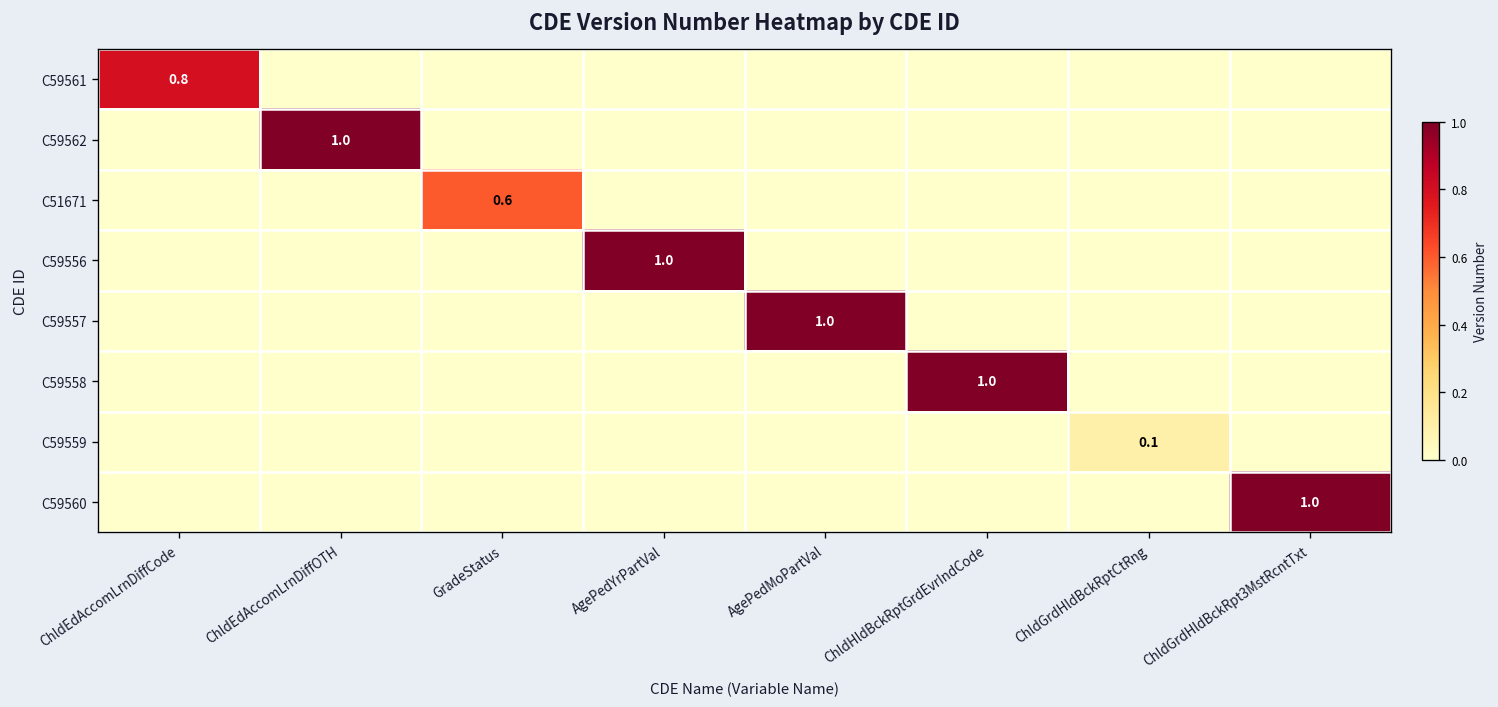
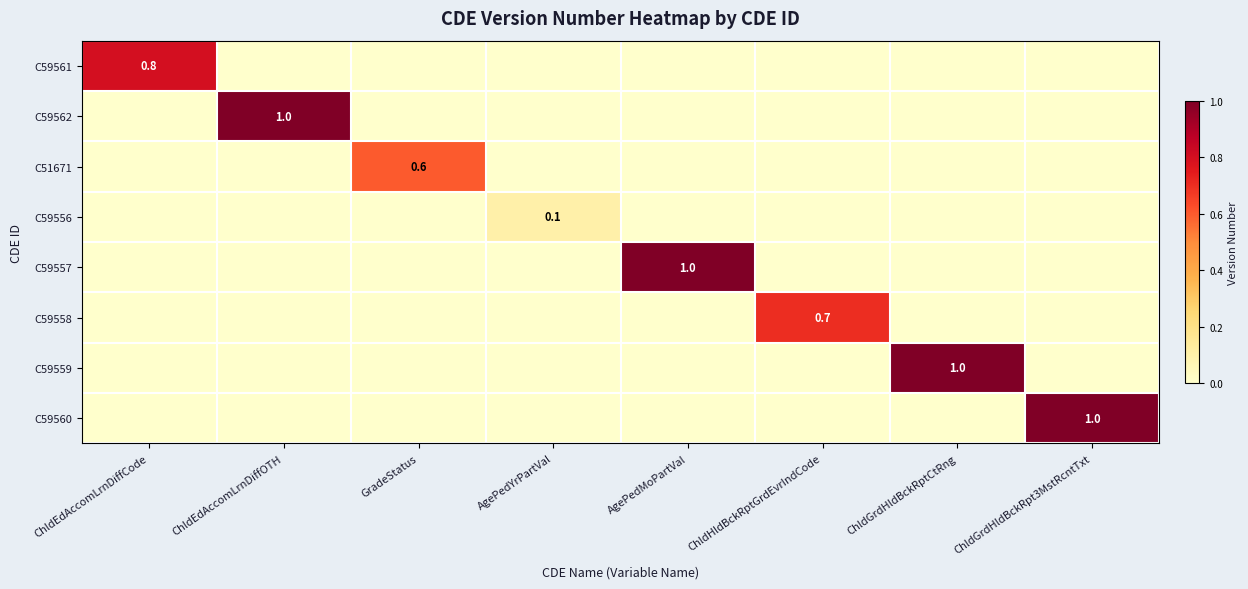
  {
    "C59561": {
      "ChldEdAccomLrnDiffCode": 0.8
    },
    "C59562": {
      "ChldEdAccomLrnDiffOTH": 1.0
    },
    "C51671": {
      "GradeStatus": 0.6
    },
    "C59556": {
-     "AgePedYrPartVal": 1.0
+     "AgePedYrPartVal": 0.1
    },
    "C59557": {
      "AgePedMoPartVal": 1.0
    },
    "C59558": {
-     "ChldHldBckRptGrdEvrIndCode": 1.0
+     "ChldHldBckRptGrdEvrIndCode": 0.7
    },
    "C59559": {
-     "ChldGrdHldBckRptCtRng": 0.1
+     "ChldGrdHldBckRptCtRng": 1.0
    },
    "C59560": {
      "ChldGrdHldBckRpt3MstRcntTxt": 1.0
    }
  }
